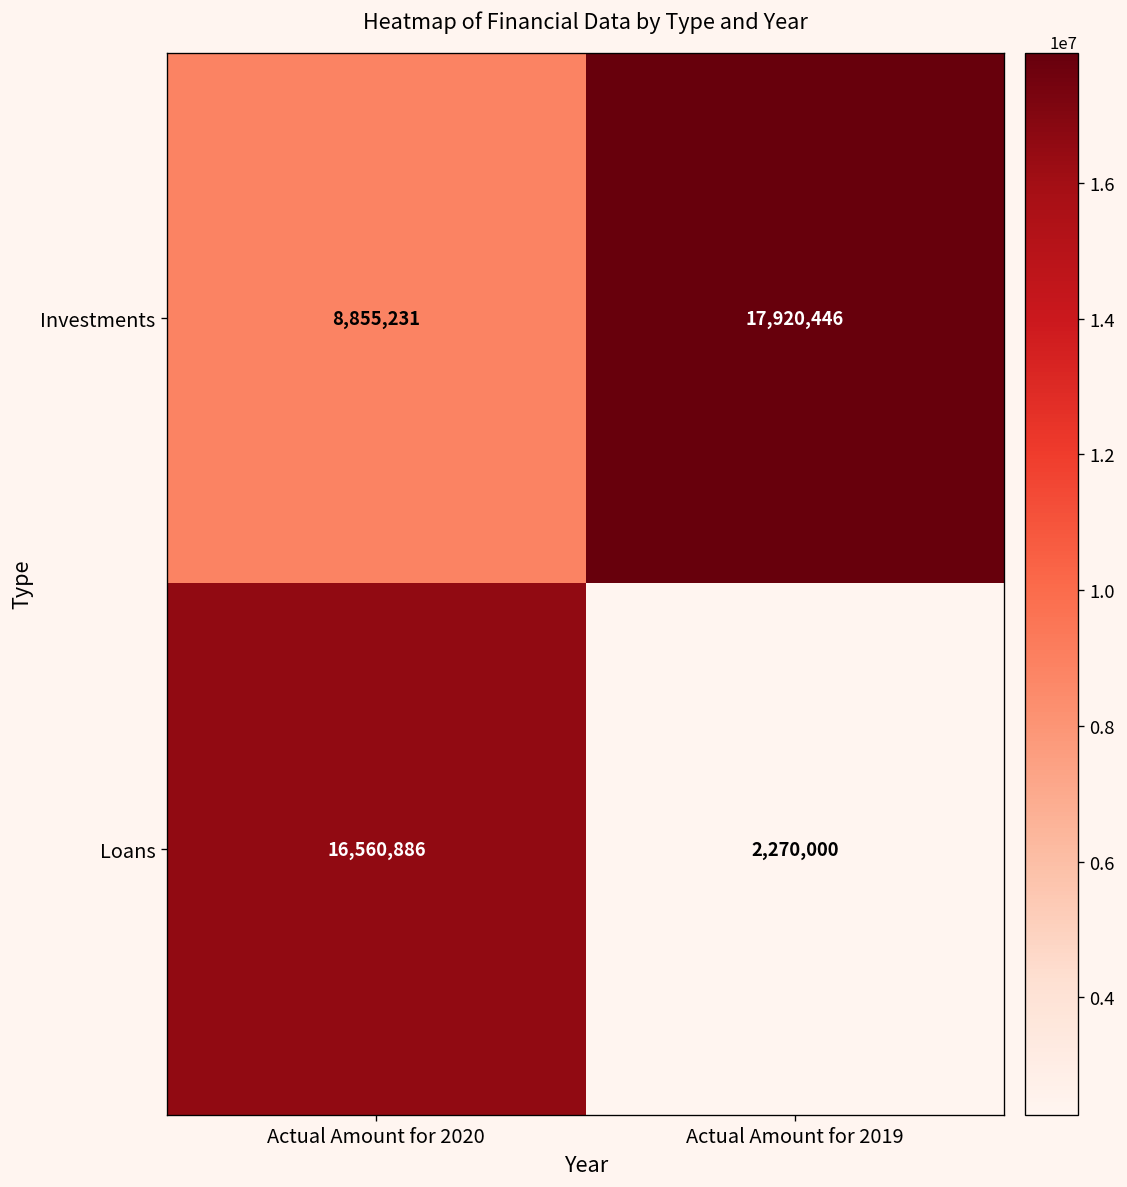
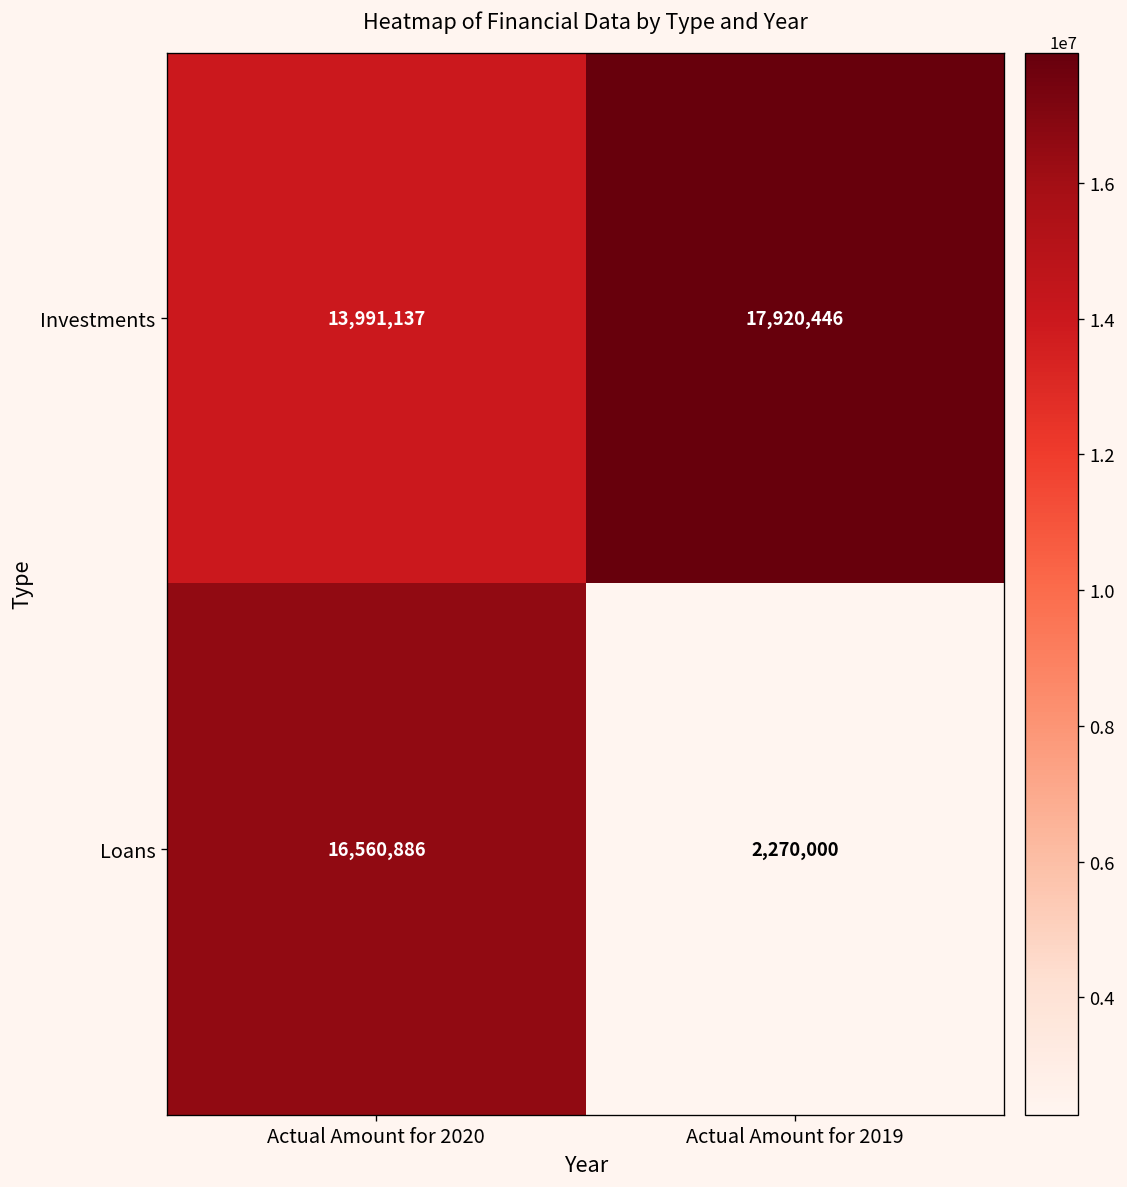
  {
    "Investments": {
-     "Actual Amount for 2020": "8,855,231",
+     "Actual Amount for 2020": "13,991,137",
      "Actual Amount for 2019": "17,920,446"
    },
    "Loans": {
      "Actual Amount for 2020": "16,560,886",
      "Actual Amount for 2019": "2,270,000"
    }
  }
